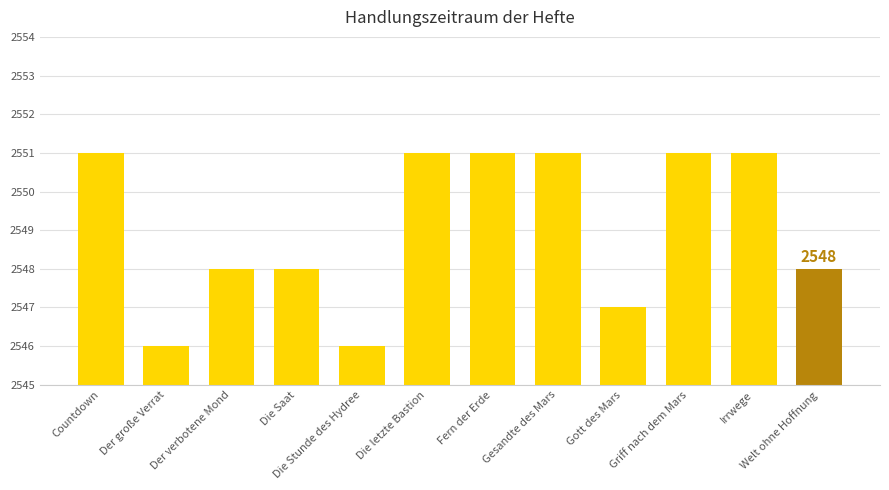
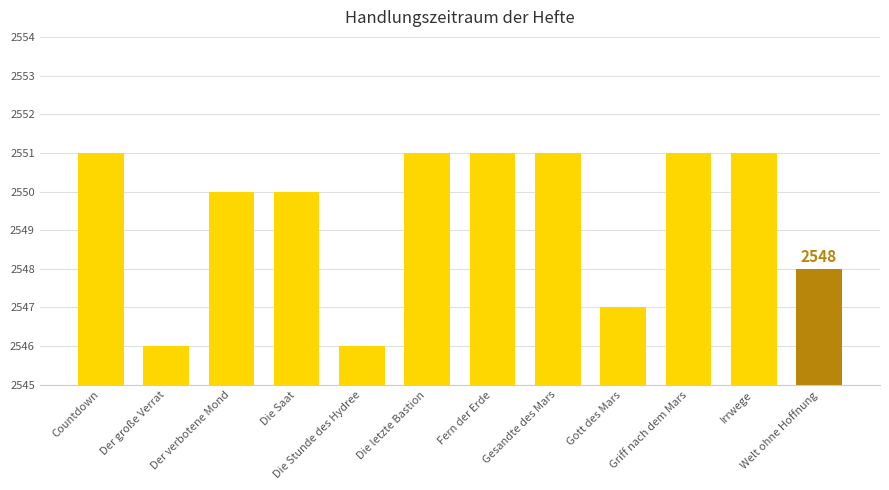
  {
    "Countdown": 2551,
    "Der große Verrat": 2546,
-   "Der verbotene Mond": 2548,
-   "Die Saat": 2548,
+   "Der verbotene Mond": 2550,
+   "Die Saat": 2550,
    "Die Stunde des Hydree": 2546,
    "Die letzte Bastion": 2551,
    "Fern der Erde": 2551,
    "Gesandte des Mars": 2551,
    "Gott des Mars": 2547,
    "Griff nach dem Mars": 2551,
    "Irrwege": 2551
  }
